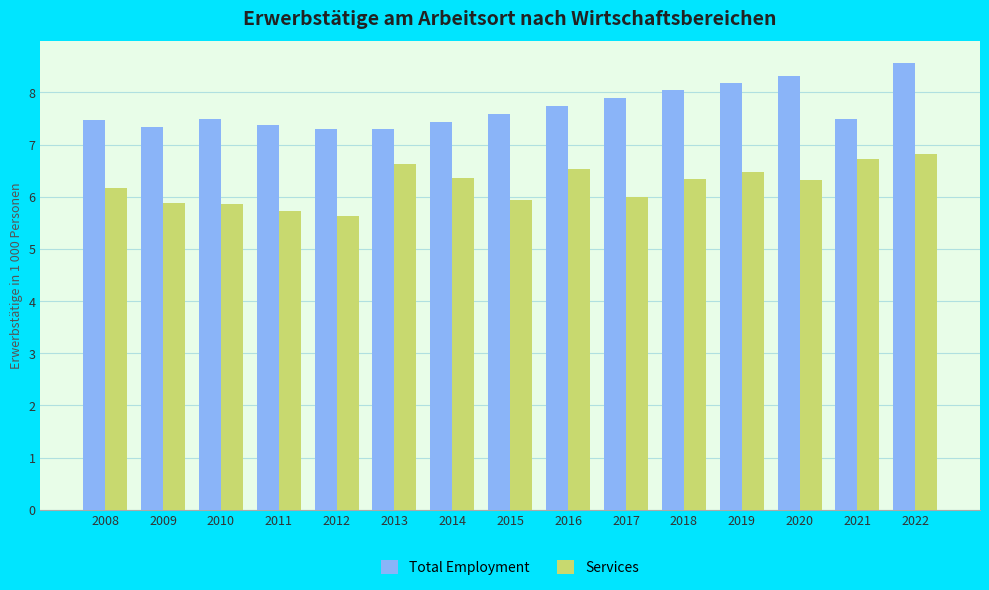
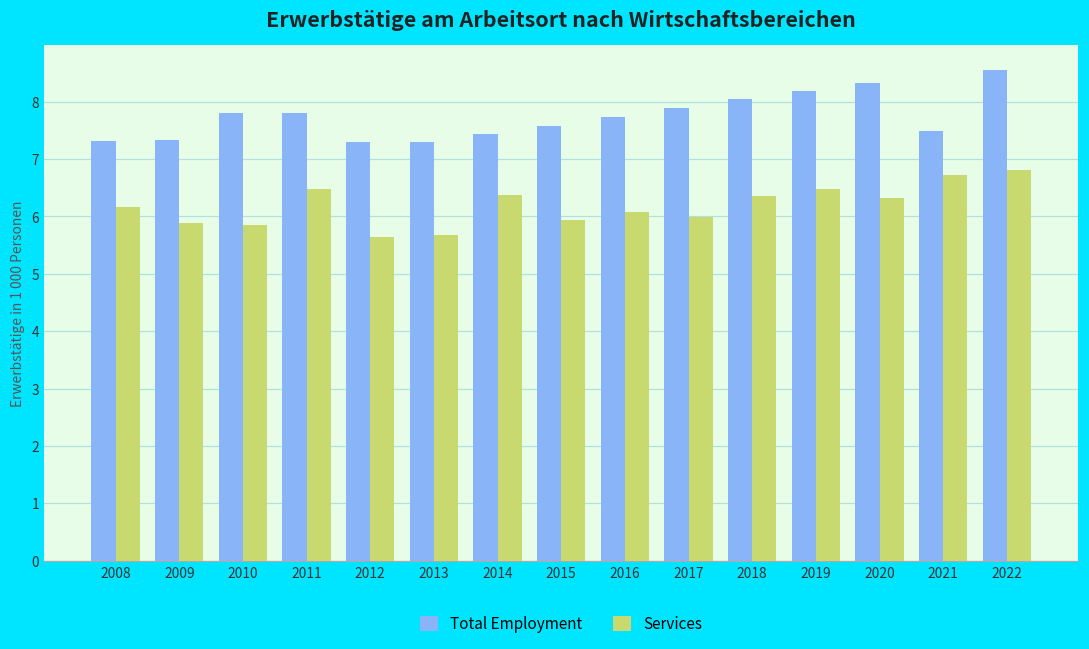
  {
    "Total Employment": {
-     "2008": 7.5,
+     "2008": 7.3,
      "2009": 7.3,
-     "2010": 7.5,
-     "2011": 7.4,
+     "2010": 7.8,
+     "2011": 7.8,
      "2012": 7.3,
      "2013": 7.3,
      "2014": 7.4,
      "2015": 7.6,
      "2016": 7.7,
      "2017": 7.9,
      "2018": 8.0,
      "2019": 8.2,
      "2020": 8.3,
      "2021": 7.5,
      "2022": 8.6
    },
    "Services": {
      "2008": 6.2,
      "2009": 5.9,
      "2010": 5.9,
-     "2011": 5.7,
+     "2011": 6.5,
      "2012": 5.6,
-     "2013": 6.6,
+     "2013": 5.7,
      "2014": 6.4,
      "2015": 5.9,
-     "2016": 6.5,
+     "2016": 6.1,
      "2017": 6.0,
      "2018": 6.3,
      "2019": 6.5,
      "2020": 6.3,
      "2021": 6.7,
      "2022": 6.8
    }
  }
